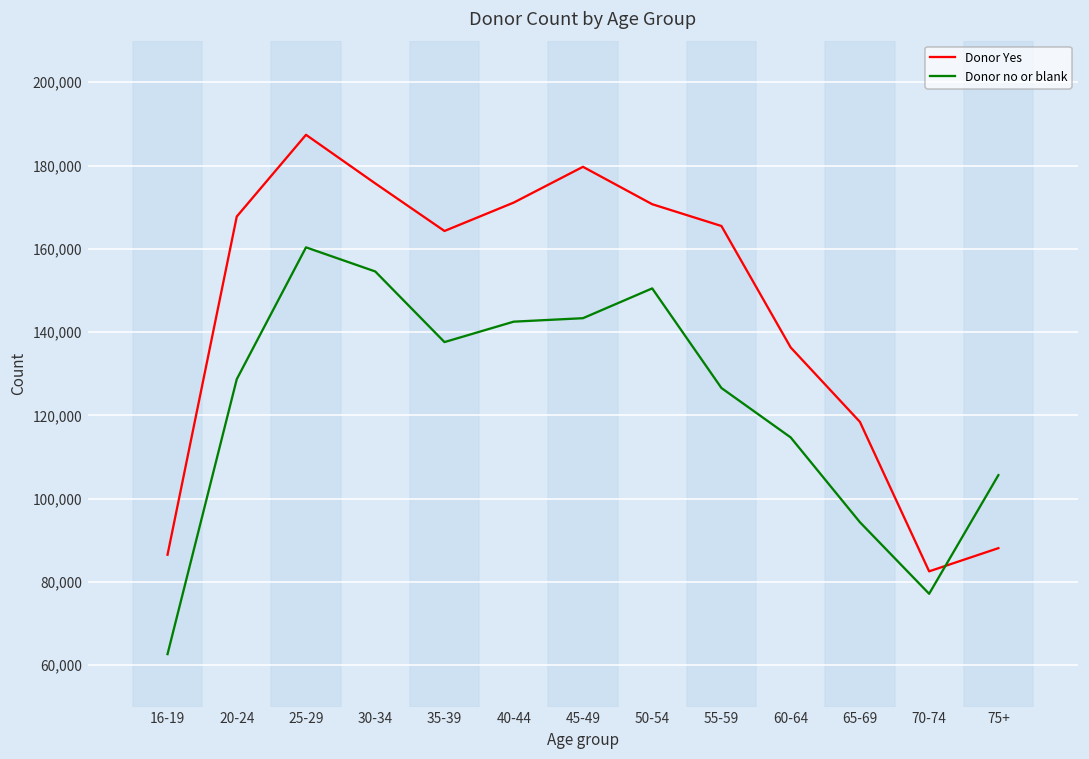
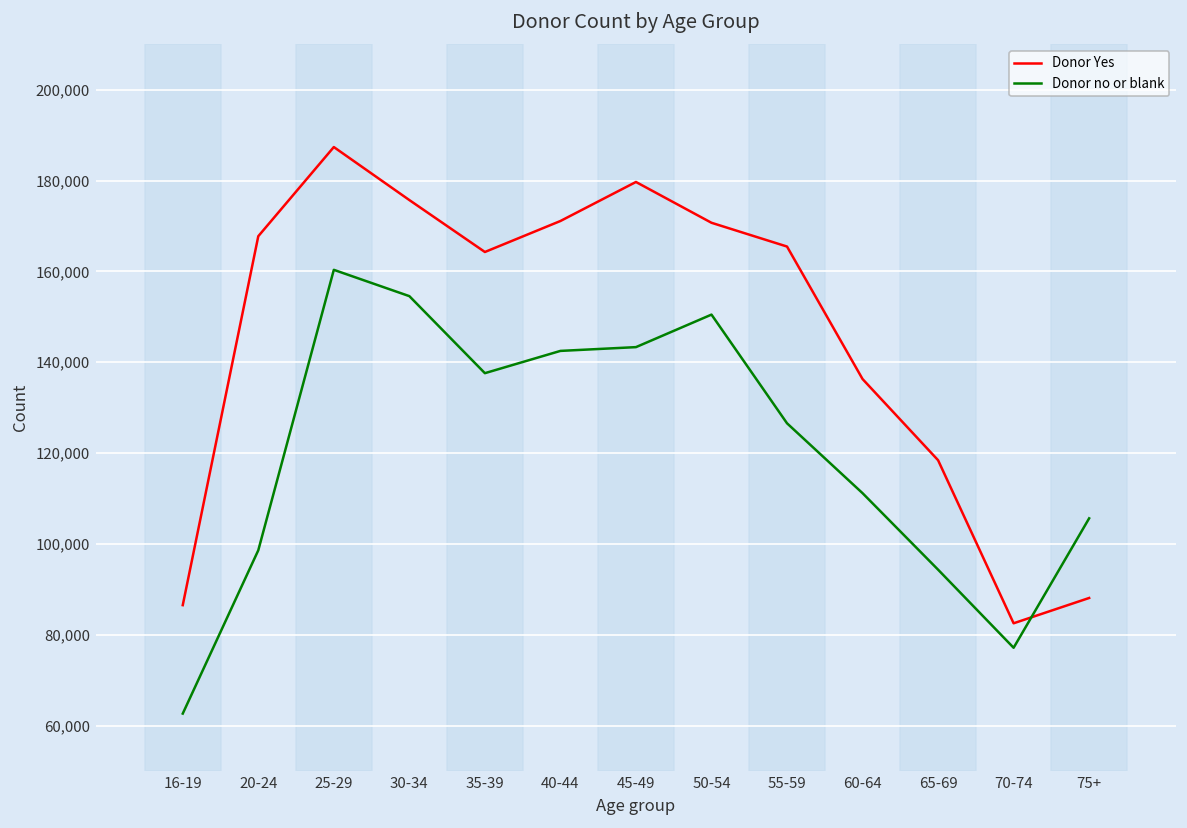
  {
    "Donor Yes": {
      "16-19": "87,000",
      "20-24": "168,000",
      "25-29": "187,000",
      "30-34": "176,000",
      "35-39": "164,000",
      "40-44": "171,000",
      "45-49": "180,000",
      "50-54": "171,000",
      "55-59": "165,000",
      "60-64": "136,000",
      "65-69": "118,000",
      "70-74": "83,000",
      "75+": "88,000"
    },
    "Donor no or blank": {
      "16-19": "63,000",
-     "20-24": "129,000",
+     "20-24": "99,000",
      "25-29": "160,000",
      "30-34": "155,000",
      "35-39": "138,000",
      "40-44": "142,000",
      "45-49": "143,000",
      "50-54": "150,000",
      "55-59": "127,000",
-     "60-64": "115,000",
+     "60-64": "111,000",
      "65-69": "94,000",
      "70-74": "77,000",
      "75+": "106,000"
    }
  }
